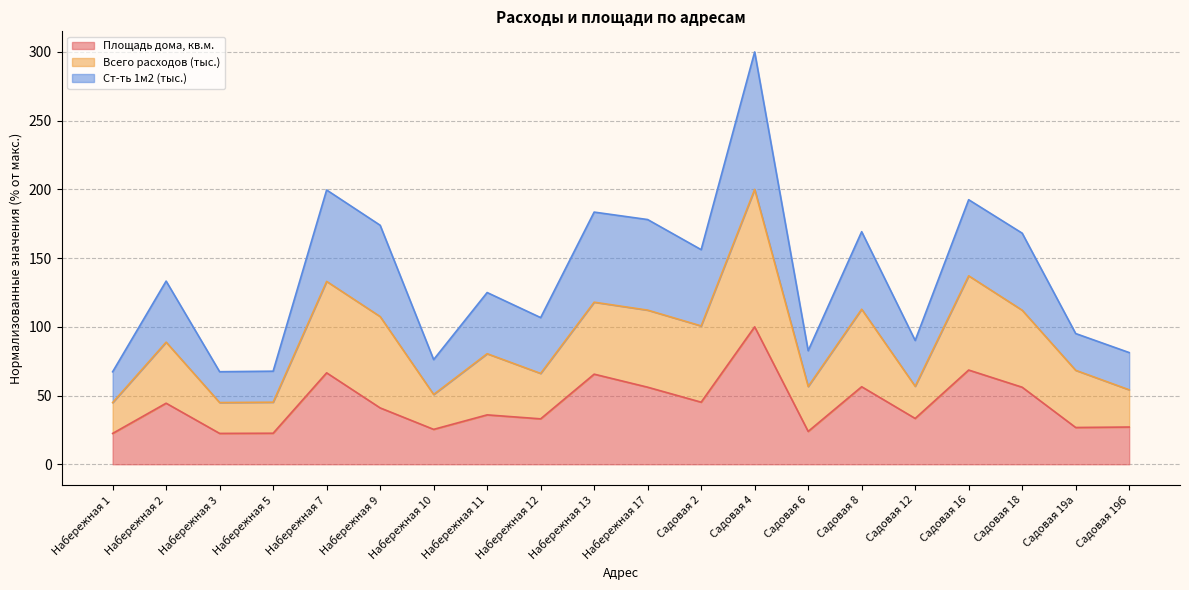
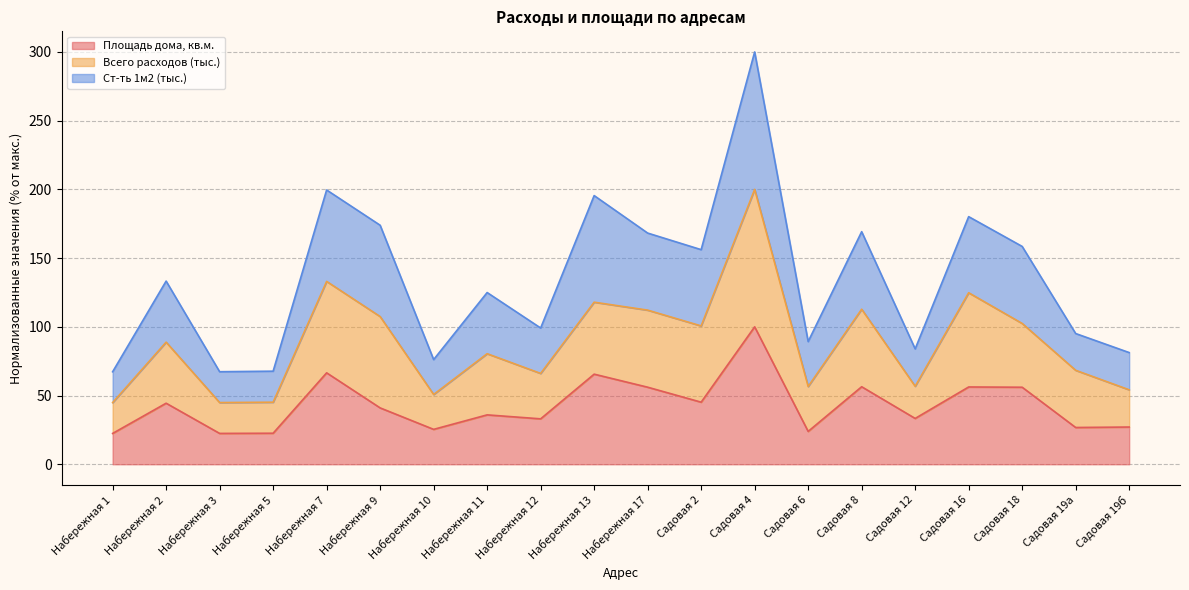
  {
    "Площадь дома, кв.м.": {
      "Набережная 1": 22,
      "Набережная 2": 44,
      "Набережная 3": 22,
      "Набережная 5": 23,
      "Набережная 7": 67,
      "Набережная 9": 41,
      "Набережная 10": 25,
      "Набережная 11": 36,
      "Набережная 12": 33,
      "Набережная 13": 66,
      "Набережная 17": 56,
      "Садовая 2": 45,
      "Садовая 4": 100,
      "Садовая 6": 24,
      "Садовая 8": 56,
      "Садовая 12": 33,
-     "Садовая 16": 69,
+     "Садовая 16": 56,
      "Садовая 18": 56,
      "Садовая 19а": 27,
      "Садовая 19б": 27
    },
    "Всего расходов (тыс.)": {
      "Набережная 1": 22,
      "Набережная 2": 44,
      "Набережная 3": 22,
      "Набережная 5": 23,
      "Набережная 7": 67,
      "Набережная 9": 66,
      "Набережная 10": 25,
      "Набережная 11": 45,
      "Набережная 12": 33,
      "Набережная 13": 52,
      "Набережная 17": 56,
      "Садовая 2": 55,
      "Садовая 4": 100,
      "Садовая 6": 33,
      "Садовая 8": 56,
      "Садовая 12": 23,
      "Садовая 16": 69,
-     "Садовая 18": 56,
+     "Садовая 18": 46,
      "Садовая 19а": 42,
      "Садовая 19б": 27
    },
    "Ст-ть 1м2 (тыс.)": {
      "Набережная 1": 22,
      "Набережная 2": 44,
      "Набережная 3": 22,
      "Набережная 5": 23,
      "Набережная 7": 67,
      "Набережная 9": 66,
      "Набережная 10": 25,
      "Набережная 11": 45,
-     "Набережная 12": 41,
-     "Набережная 13": 66,
-     "Набережная 17": 66,
+     "Набережная 12": 33,
+     "Набережная 13": 78,
+     "Набережная 17": 56,
      "Садовая 2": 55,
      "Садовая 4": 100,
-     "Садовая 6": 26,
+     "Садовая 6": 33,
      "Садовая 8": 56,
-     "Садовая 12": 33,
+     "Садовая 12": 27,
      "Садовая 16": 55,
      "Садовая 18": 56,
      "Садовая 19а": 27,
      "Садовая 19б": 27
    }
  }
